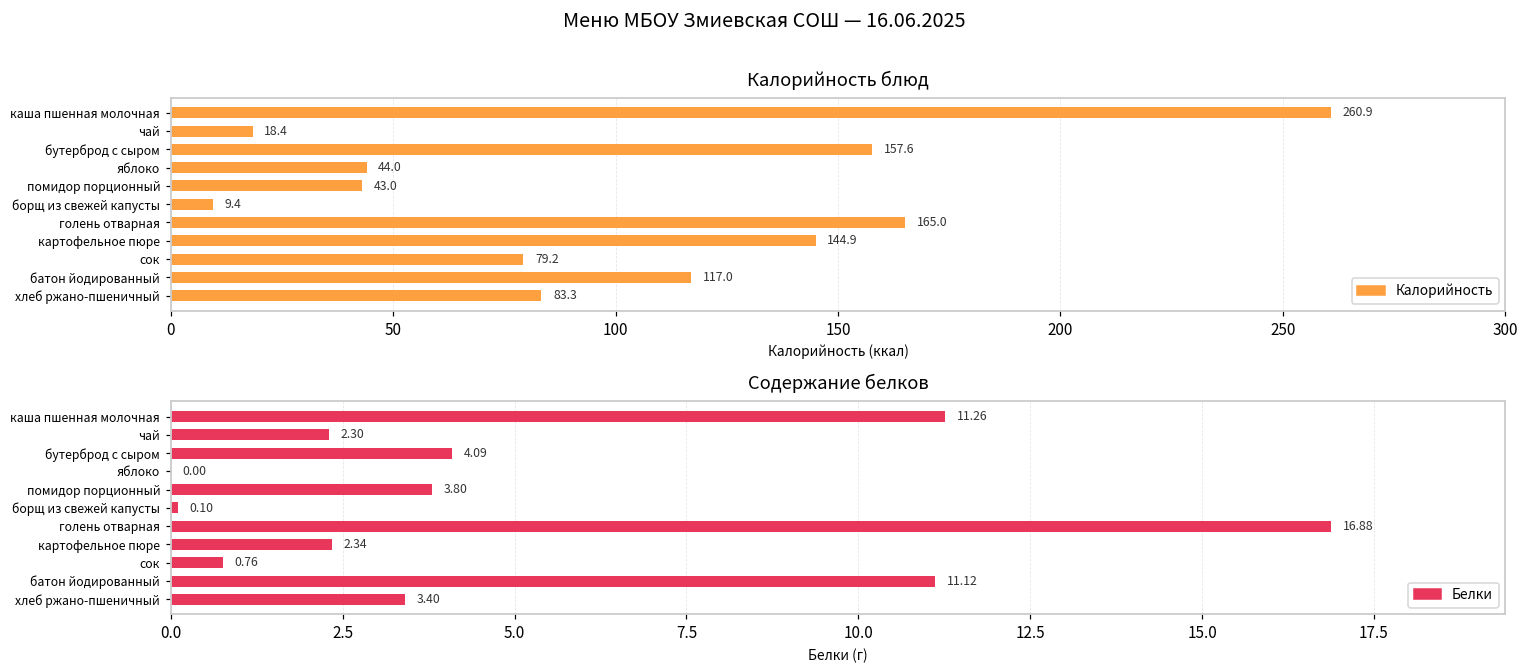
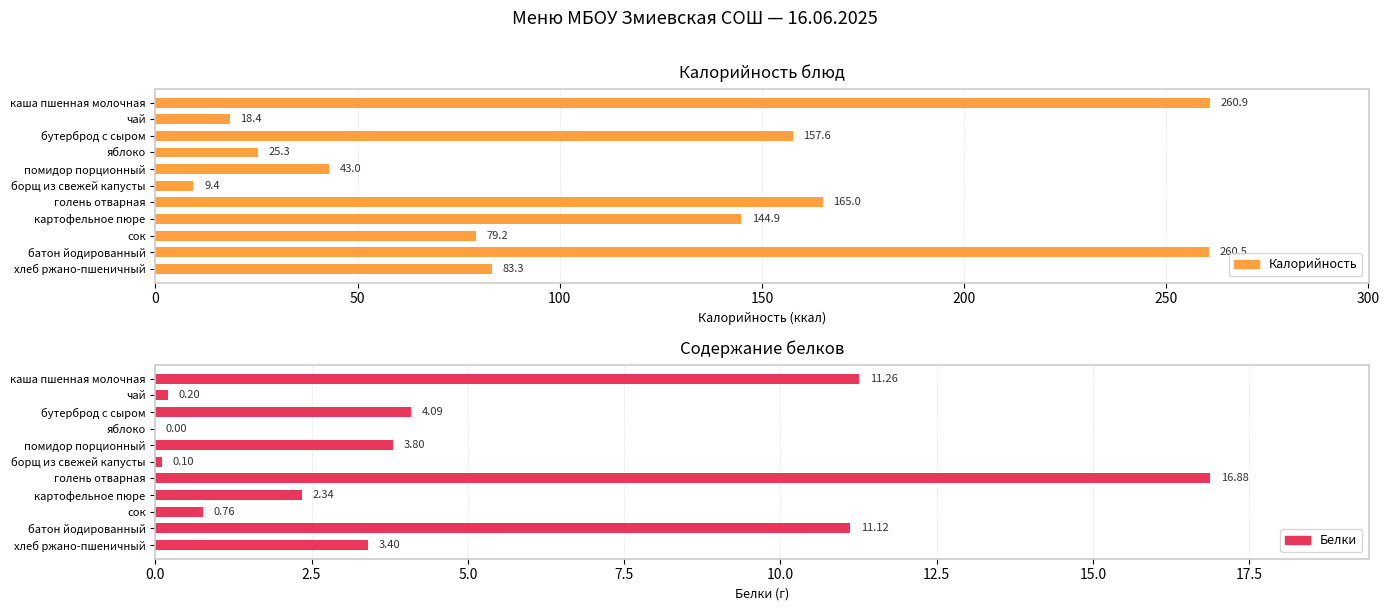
  {
    "Калорийность блюд": {
      "каша пшенная молочная": 260.9,
      "чай": 18.4,
      "бутерброд с сыром": 157.6,
-     "яблоко": 44.0,
+     "яблоко": 25.3,
      "помидор порционный": 43.0,
      "борщ из свежей капусты": 9.4,
      "голень отварная": 165.0,
      "картофельное пюре": 144.9,
      "сок": 79.2,
-     "батон йодированный": 117,
+     "батон йодированный": 261,
      "хлеб ржано-пшеничный": 83.3
    },
    "Содержание белков": {
      "каша пшенная молочная": 11.26,
-     "чай": 2.30,
+     "чай": 0.20,
      "бутерброд с сыром": 4.09,
      "яблоко": 0.00,
      "помидор порционный": 3.80,
      "борщ из свежей капусты": 0.10,
      "голень отварная": 16.88,
      "картофельное пюре": 2.34,
      "сок": 0.76,
      "батон йодированный": 11.12,
      "хлеб ржано-пшеничный": 3.40
    }
  }
